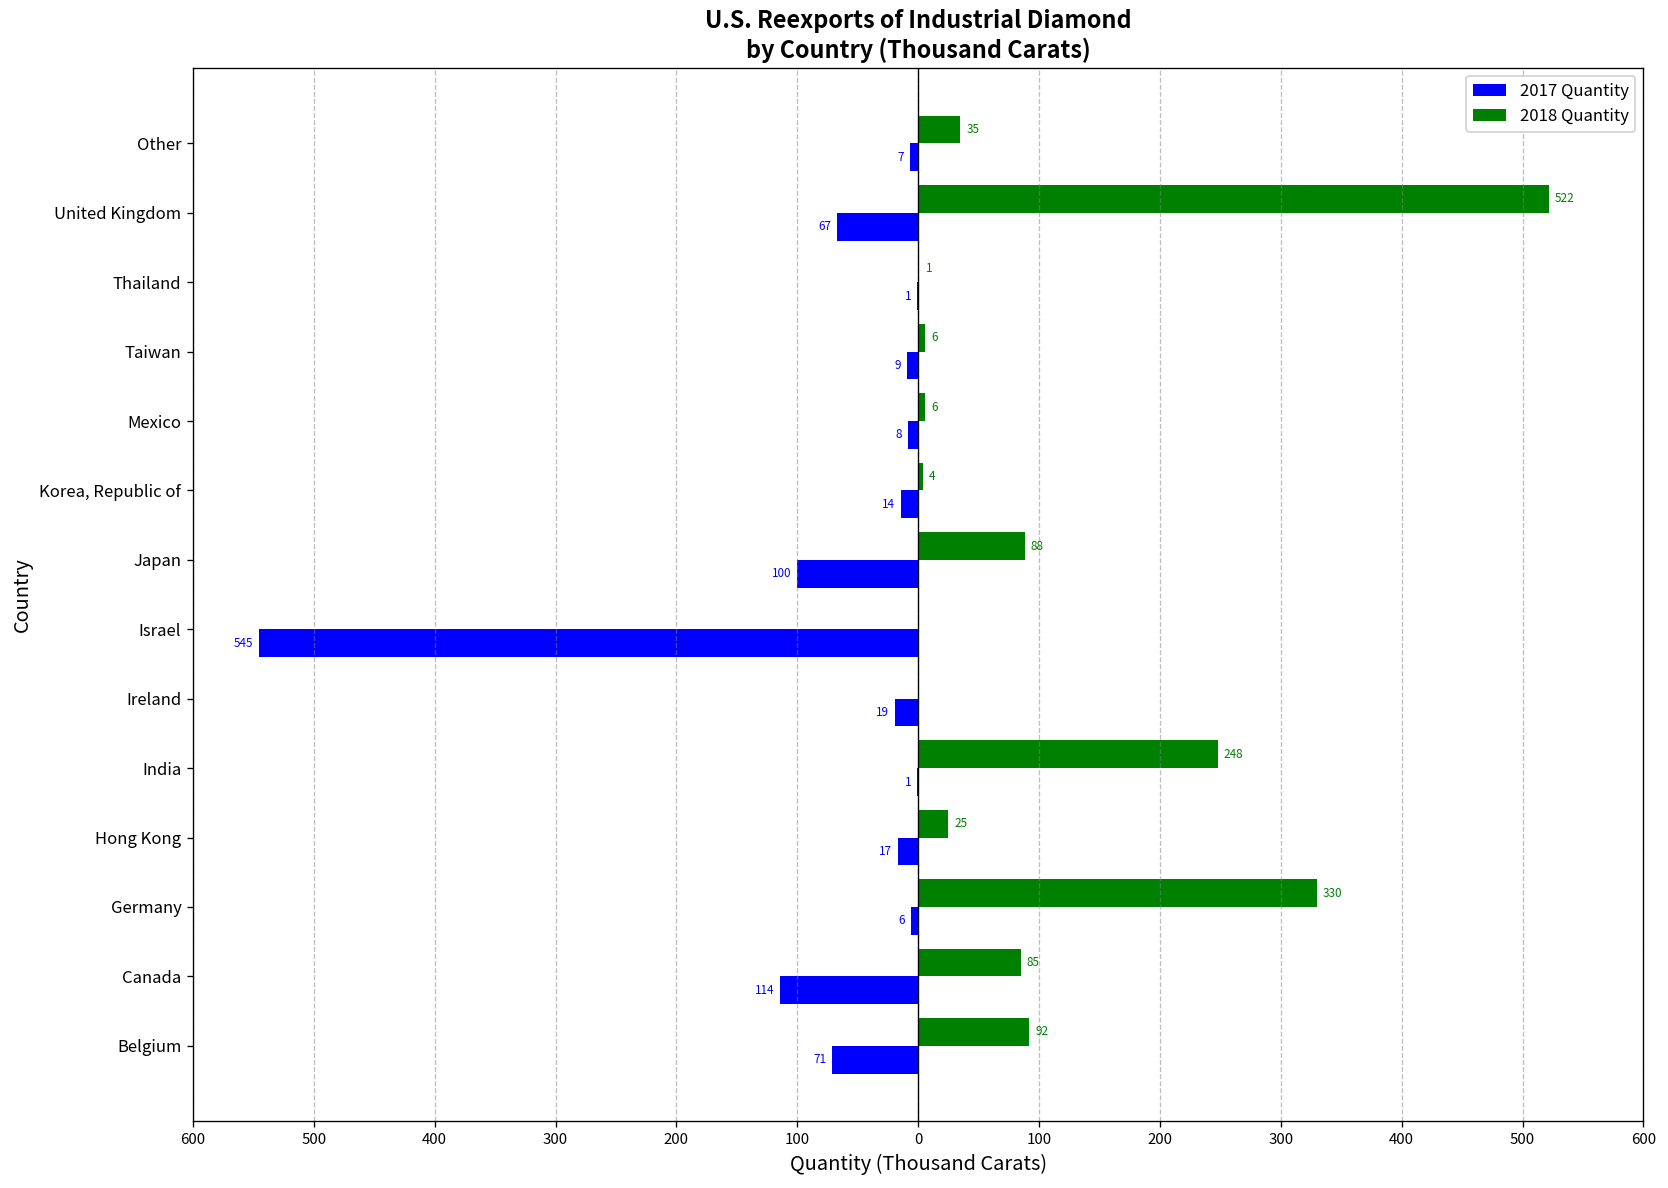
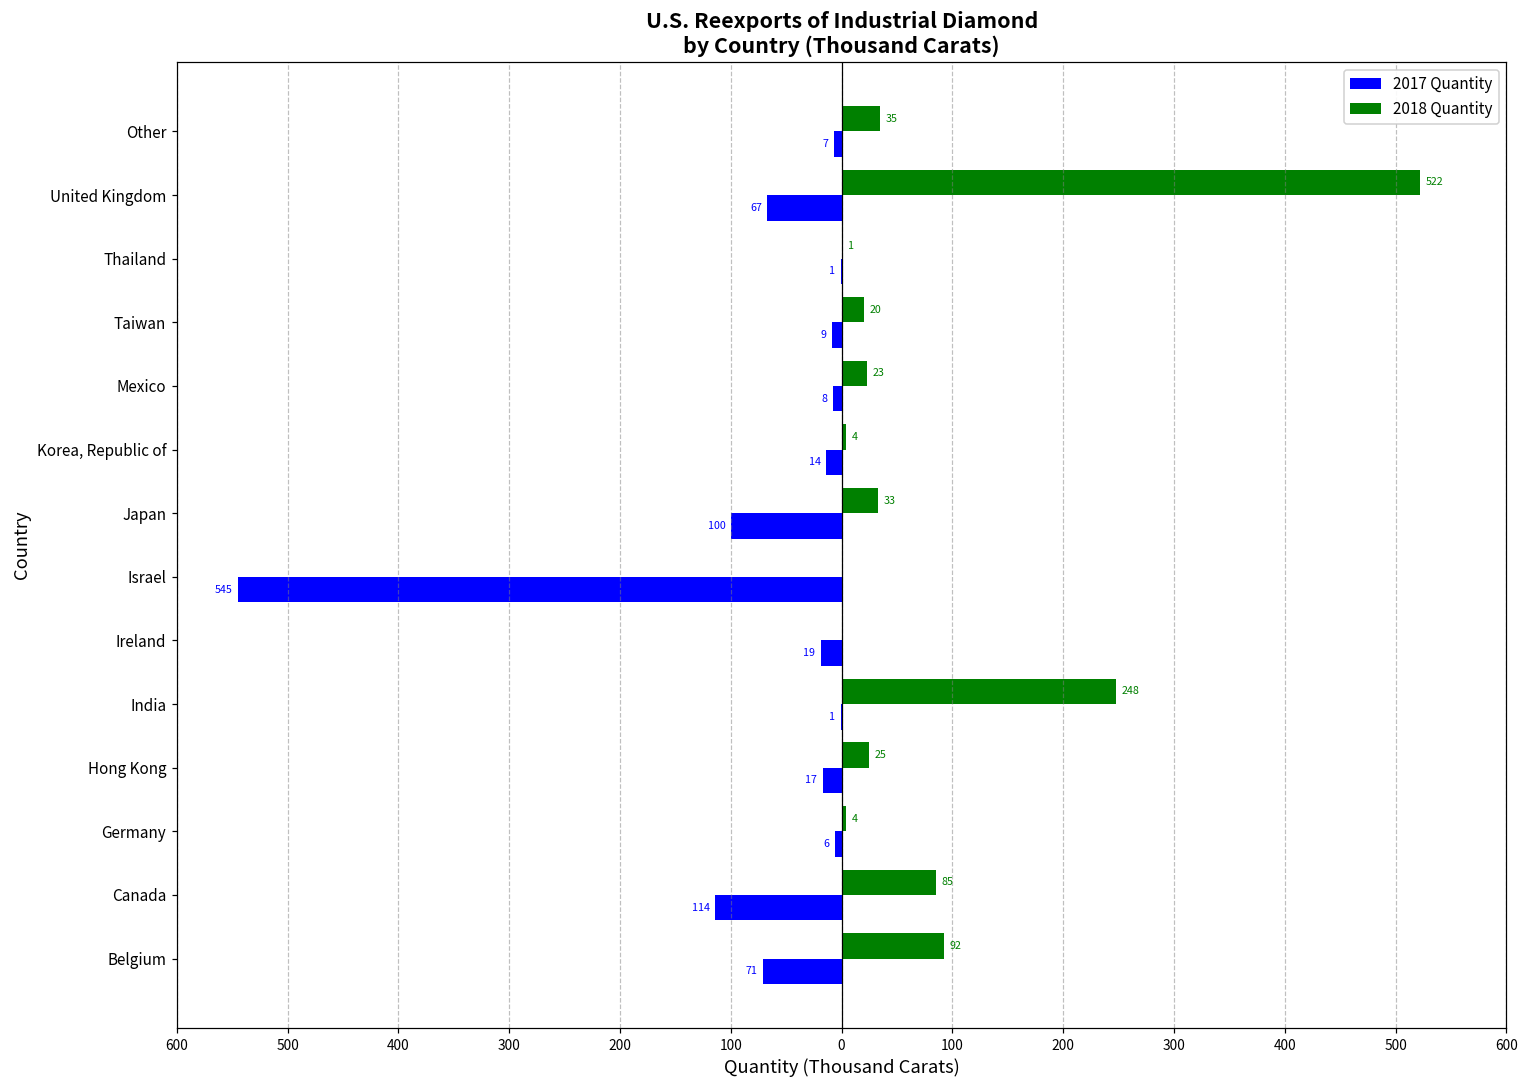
  {
    "2018 Quantity": {
      "Other": 35,
      "United Kingdom": 522,
      "Thailand": 1,
-     "Taiwan": 6,
-     "Mexico": 6,
+     "Taiwan": 20,
+     "Mexico": 23,
      "Korea, Republic of": 4,
-     "Japan": 88,
+     "Japan": 33,
      "India": 248,
      "Hong Kong": 25,
-     "Germany": 330,
+     "Germany": 4,
      "Canada": 85,
      "Belgium": 92
    }
  }
